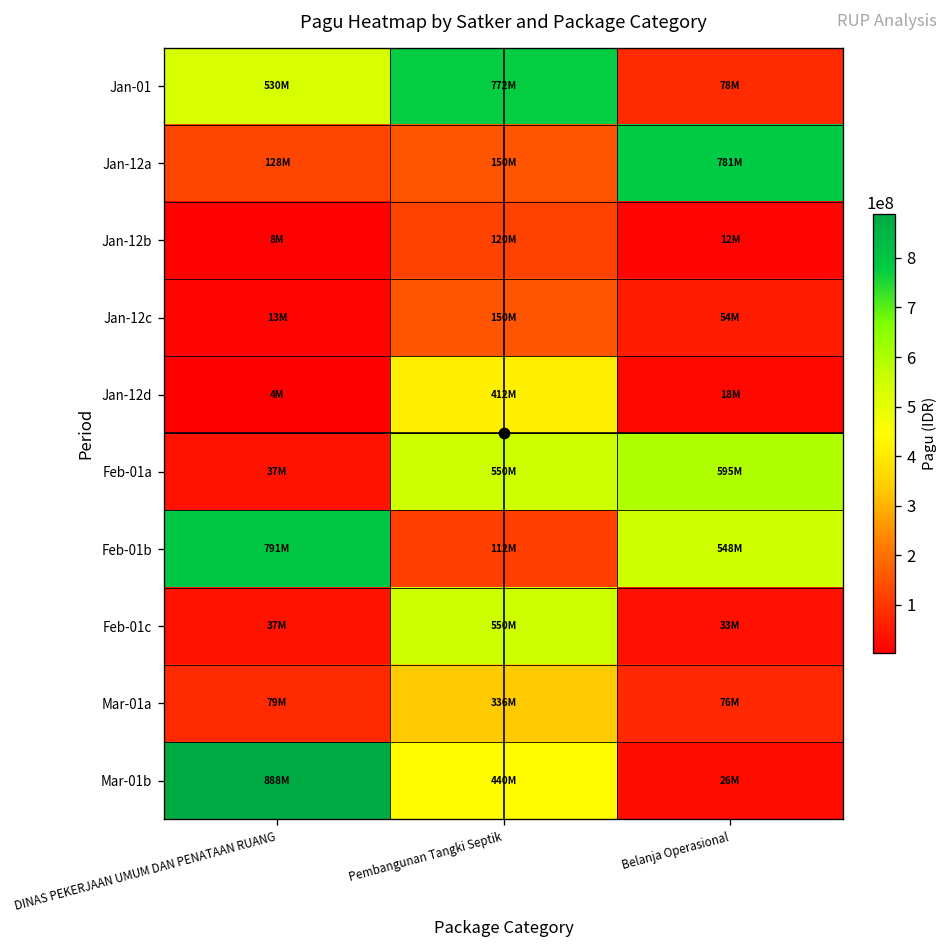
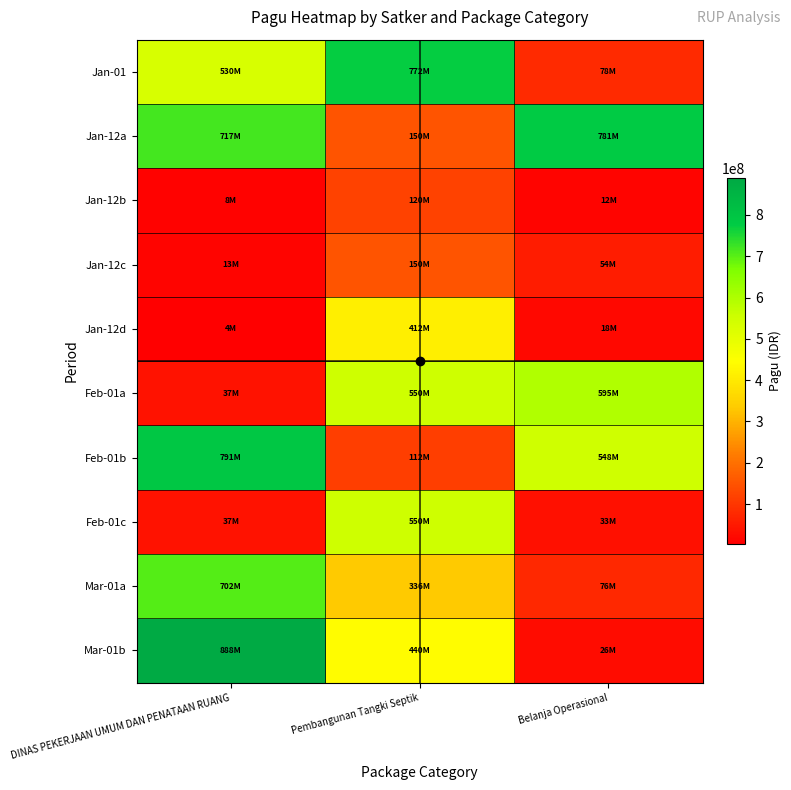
  {
    "Jan-01": {
      "DINAS PEKERJAAN UMUM DAN PENATAAN RUANG": "530M",
      "Pembangunan Tangki Septik": "772M",
      "Belanja Operasional": "78M"
    },
    "Jan-12a": {
-     "DINAS PEKERJAAN UMUM DAN PENATAAN RUANG": "128M",
+     "DINAS PEKERJAAN UMUM DAN PENATAAN RUANG": "717M",
      "Pembangunan Tangki Septik": "150M",
      "Belanja Operasional": "781M"
    },
    "Jan-12b": {
      "DINAS PEKERJAAN UMUM DAN PENATAAN RUANG": "8M",
      "Pembangunan Tangki Septik": "120M",
      "Belanja Operasional": "12M"
    },
    "Jan-12c": {
      "DINAS PEKERJAAN UMUM DAN PENATAAN RUANG": "13M",
      "Pembangunan Tangki Septik": "150M",
      "Belanja Operasional": "54M"
    },
    "Jan-12d": {
      "DINAS PEKERJAAN UMUM DAN PENATAAN RUANG": "4M",
      "Pembangunan Tangki Septik": "412M",
      "Belanja Operasional": "18M"
    },
    "Feb-01a": {
      "DINAS PEKERJAAN UMUM DAN PENATAAN RUANG": "37M",
      "Pembangunan Tangki Septik": "550M",
      "Belanja Operasional": "595M"
    },
    "Feb-01b": {
      "DINAS PEKERJAAN UMUM DAN PENATAAN RUANG": "791M",
      "Pembangunan Tangki Septik": "112M",
      "Belanja Operasional": "548M"
    },
    "Feb-01c": {
      "DINAS PEKERJAAN UMUM DAN PENATAAN RUANG": "37M",
      "Pembangunan Tangki Septik": "550M",
      "Belanja Operasional": "33M"
    },
    "Mar-01a": {
-     "DINAS PEKERJAAN UMUM DAN PENATAAN RUANG": "79M",
+     "DINAS PEKERJAAN UMUM DAN PENATAAN RUANG": "702M",
      "Pembangunan Tangki Septik": "336M",
      "Belanja Operasional": "76M"
    },
    "Mar-01b": {
      "DINAS PEKERJAAN UMUM DAN PENATAAN RUANG": "888M",
      "Pembangunan Tangki Septik": "440M",
      "Belanja Operasional": "26M"
    }
  }
